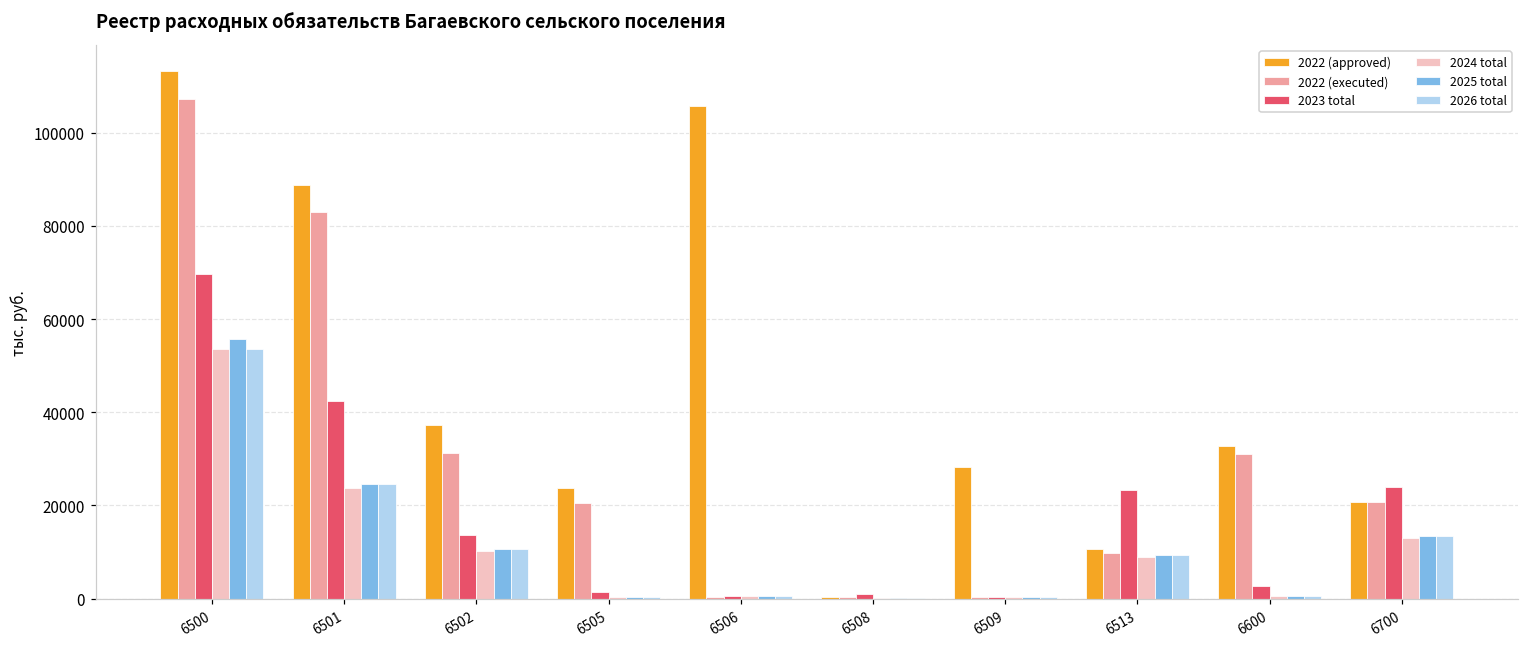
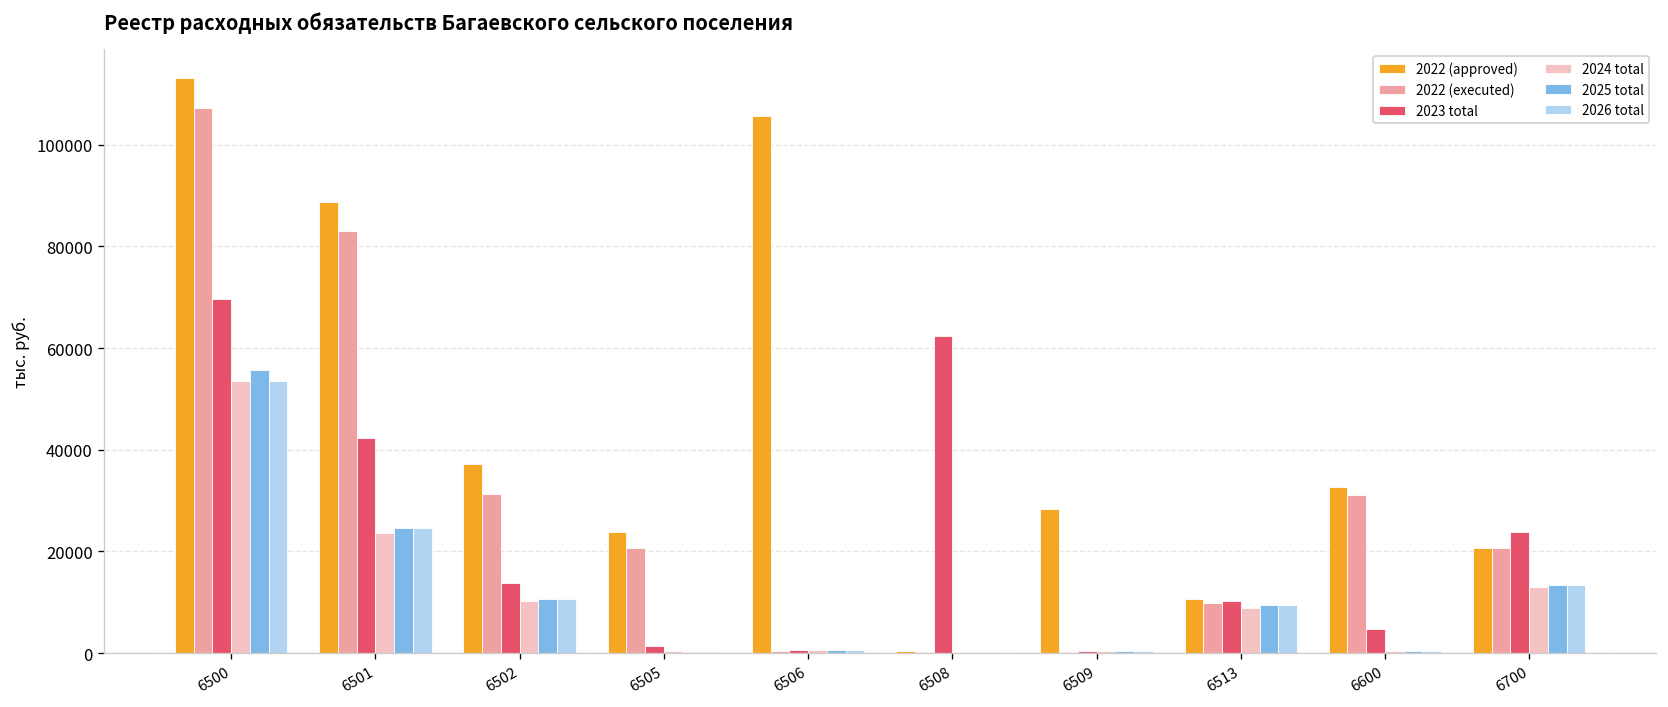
  {
    "2022 (approved)": {
      "6500": 113000,
      "6501": 89000,
      "6502": 37000,
      "6505": 24000,
      "6506": 106000,
      "6509": 28000,
      "6513": 11000,
      "6600": 33000,
      "6700": 21000
    },
    "2023 total": {
      "6500": 70000,
      "6501": 42000,
      "6502": 14000,
      "6505": 1000,
      "6506": 1000,
-     "6508": 1000,
-     "6513": 23000,
-     "6600": 3000,
+     "6508": 62000,
+     "6513": 10000,
+     "6600": 5000,
      "6700": 24000
    }
  }
